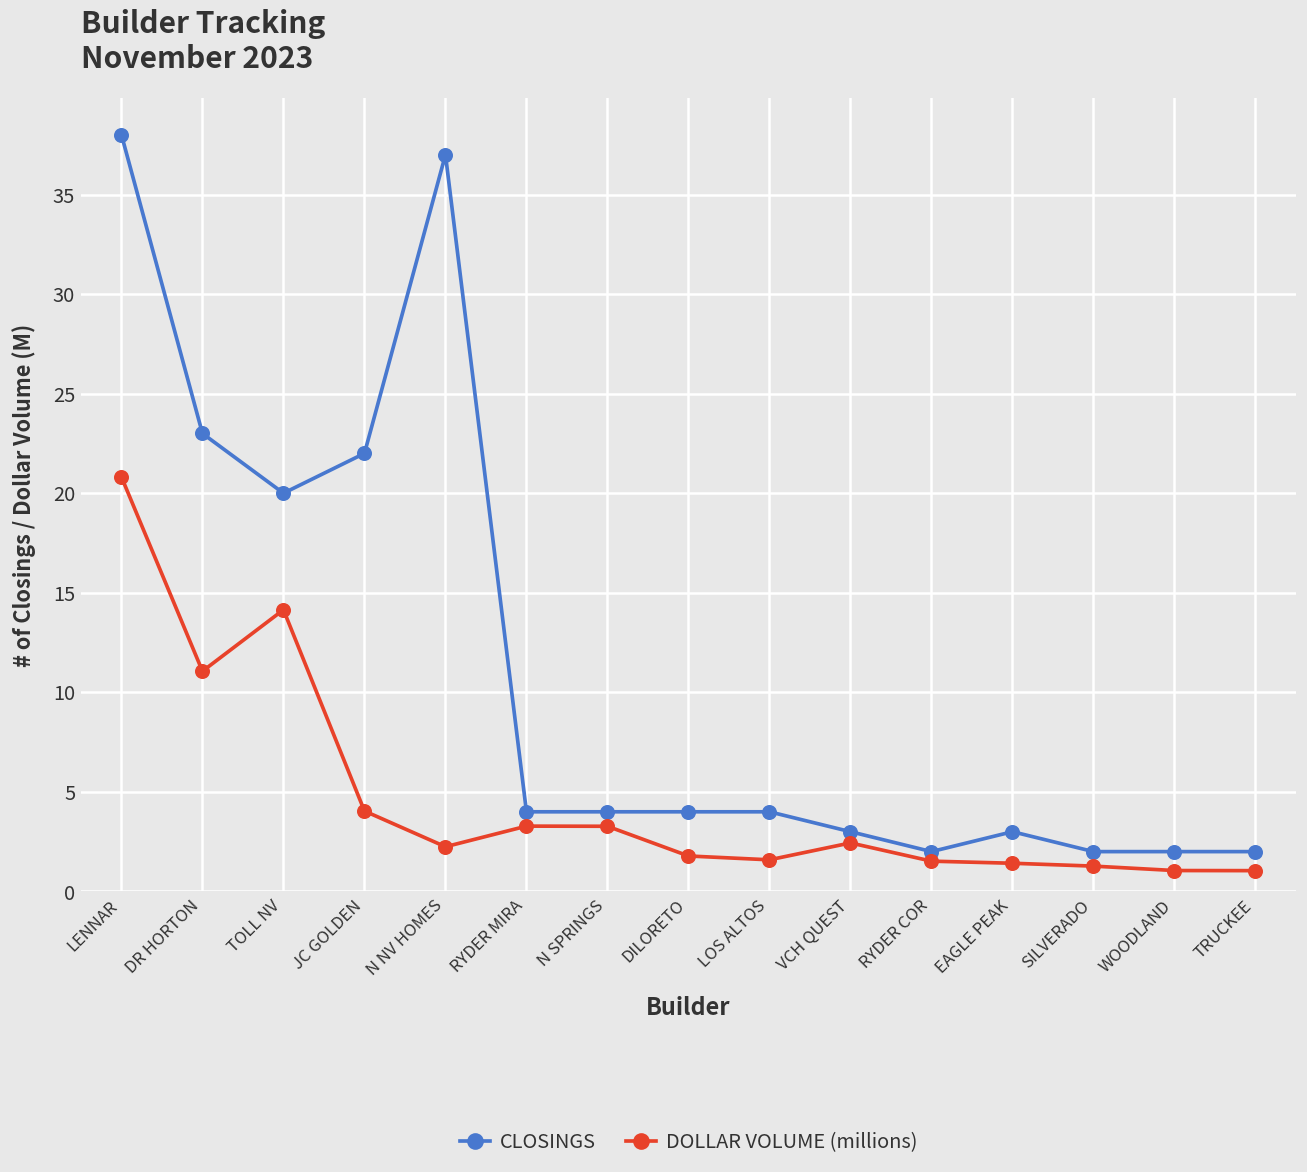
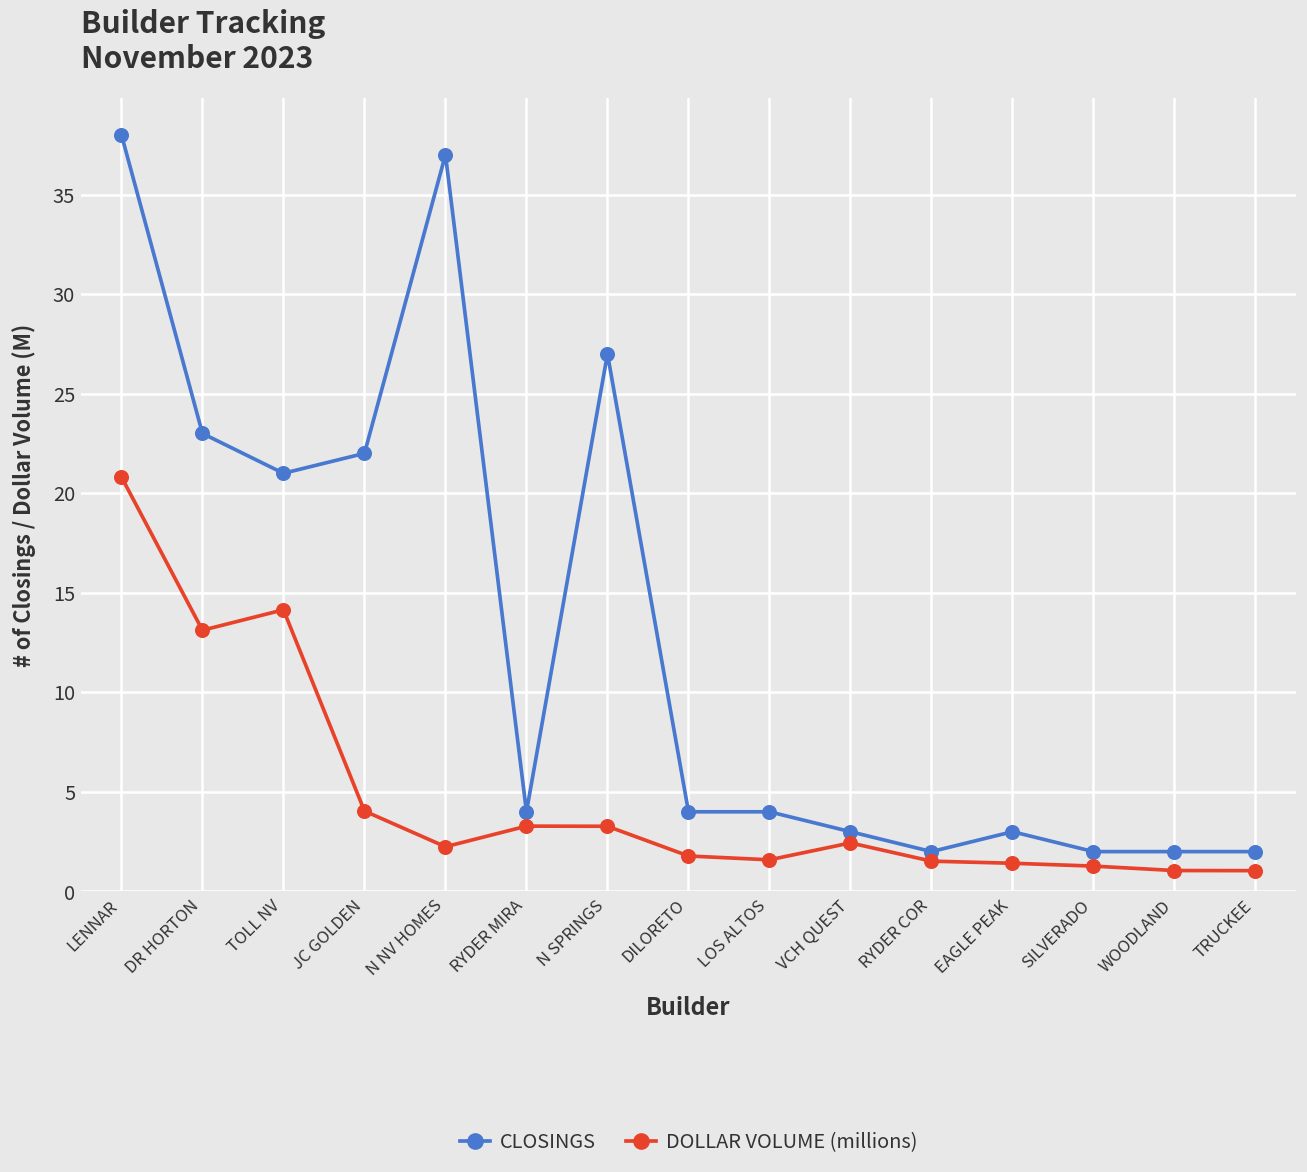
  {
    "CLOSINGS": {
      "LENNAR": 38,
      "DR HORTON": 23,
-     "TOLL NV": 20,
+     "TOLL NV": 21,
      "JC GOLDEN": 22,
      "N NV HOMES": 37,
      "RYDER MIRA": 4,
-     "N SPRINGS": 4,
+     "N SPRINGS": 27,
      "DILORETO": 4,
      "LOS ALTOS": 4,
      "VCH QUEST": 3,
      "RYDER COR": 2,
      "EAGLE PEAK": 3,
      "SILVERADO": 2,
      "WOODLAND": 2,
      "TRUCKEE": 2
    },
    "DOLLAR VOLUME (millions)": {
      "LENNAR": 20.8,
-     "DR HORTON": 11.1,
+     "DR HORTON": 13.1,
      "TOLL NV": 14.1,
      "JC GOLDEN": 4.0,
      "N NV HOMES": 2.2,
      "RYDER MIRA": 3.3,
      "N SPRINGS": 3.3,
      "DILORETO": 1.8,
      "LOS ALTOS": 1.6,
      "VCH QUEST": 2.4,
      "RYDER COR": 1.5,
      "EAGLE PEAK": 1.4,
      "SILVERADO": 1.3,
      "WOODLAND": 1.0,
      "TRUCKEE": 1.0
    }
  }
